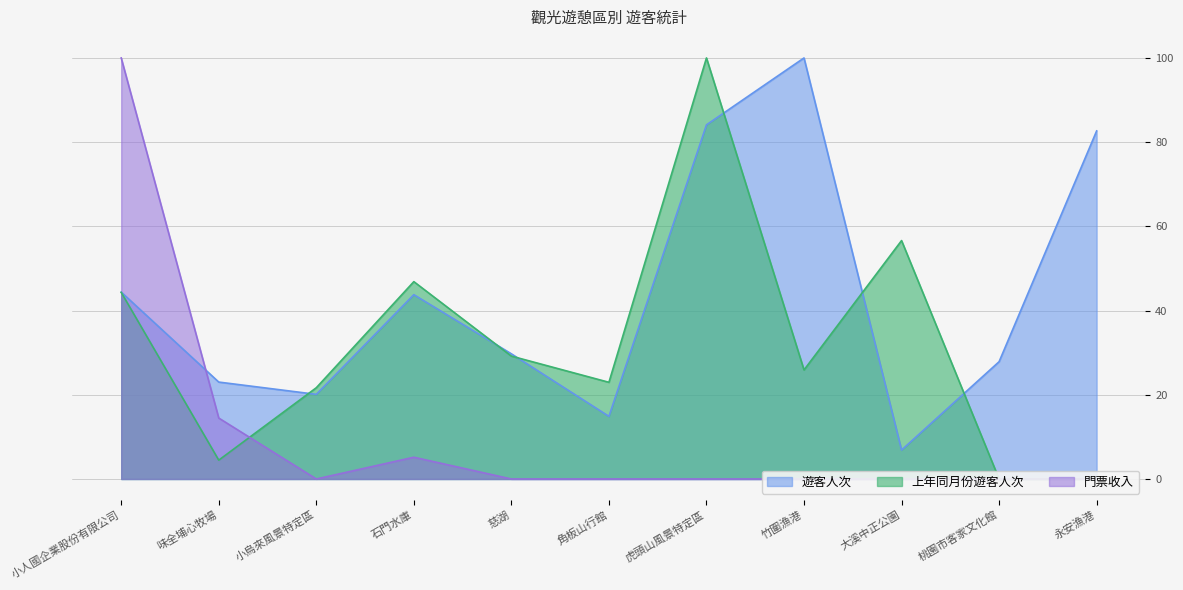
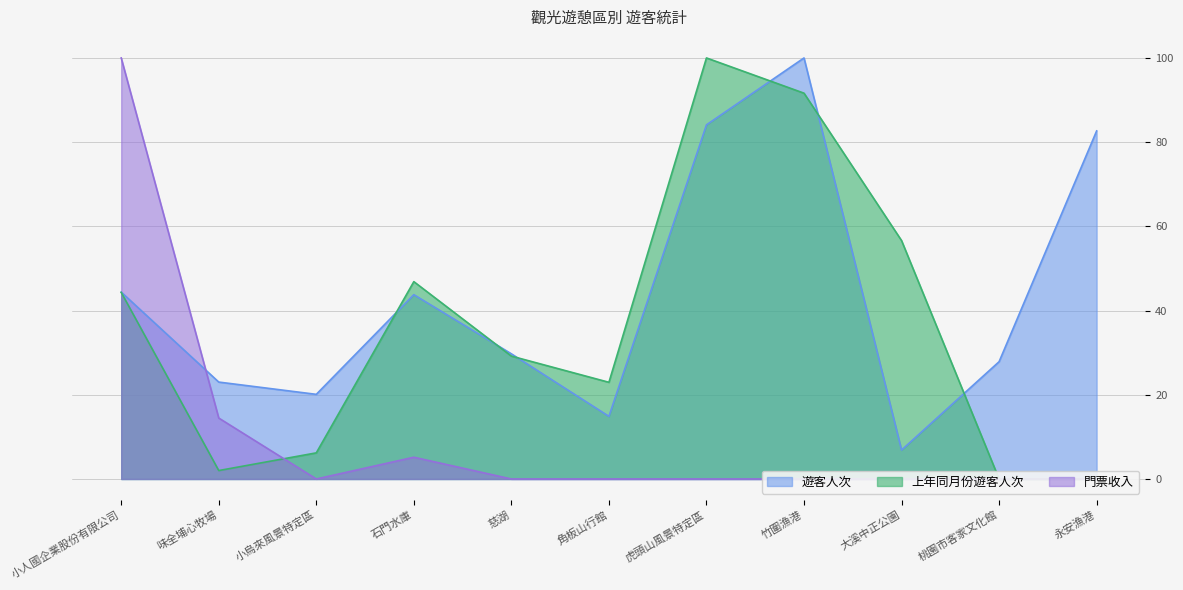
  {
    "上年同月份遊客人次": {
-     "味全埔心牧場": 4,
-     "小烏來風景特定區": 22,
+     "味全埔心牧場": 2,
+     "小烏來風景特定區": 6,
      "石門水庫": 47,
      "角板山行館": 23,
      "虎頭山風景特定區": 100,
-     "竹圍漁港": 26,
+     "竹圍漁港": 92,
      "大溪中正公園": 57
    }
  }
